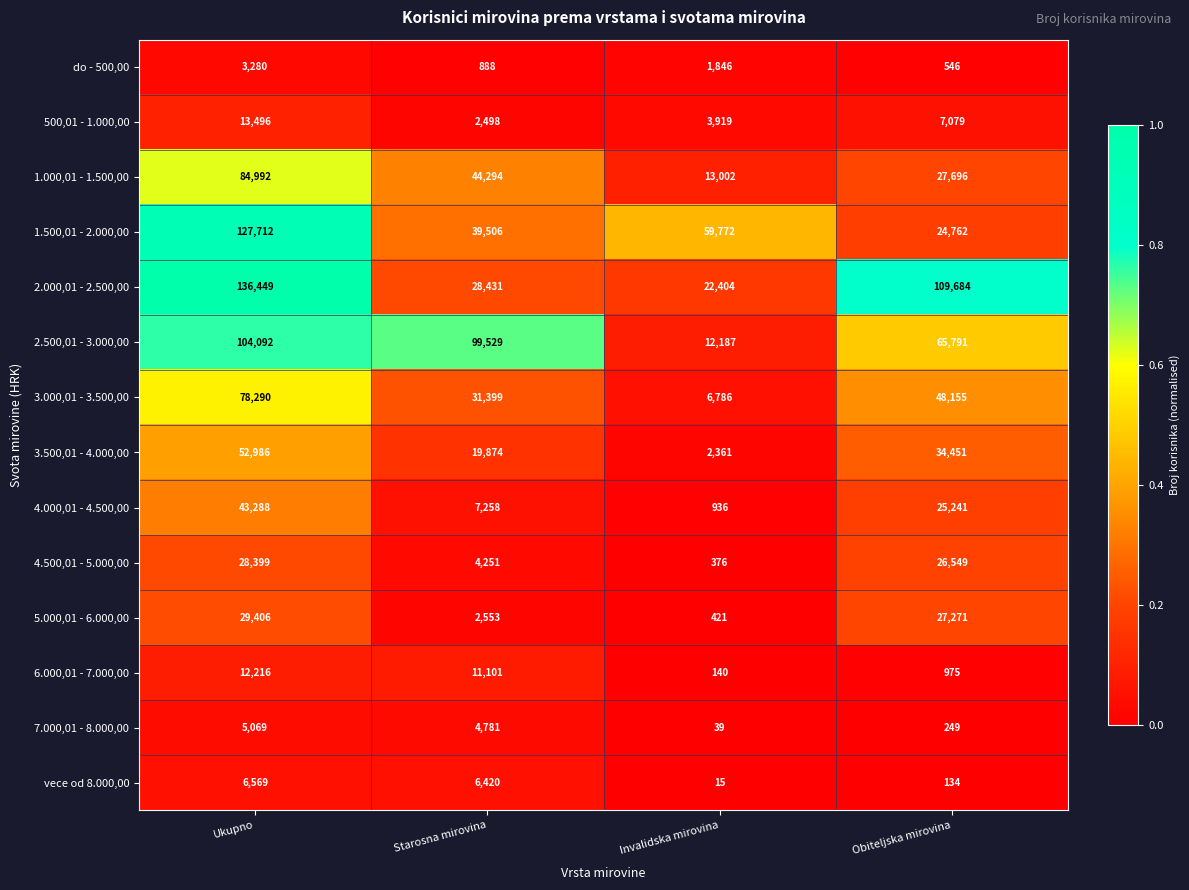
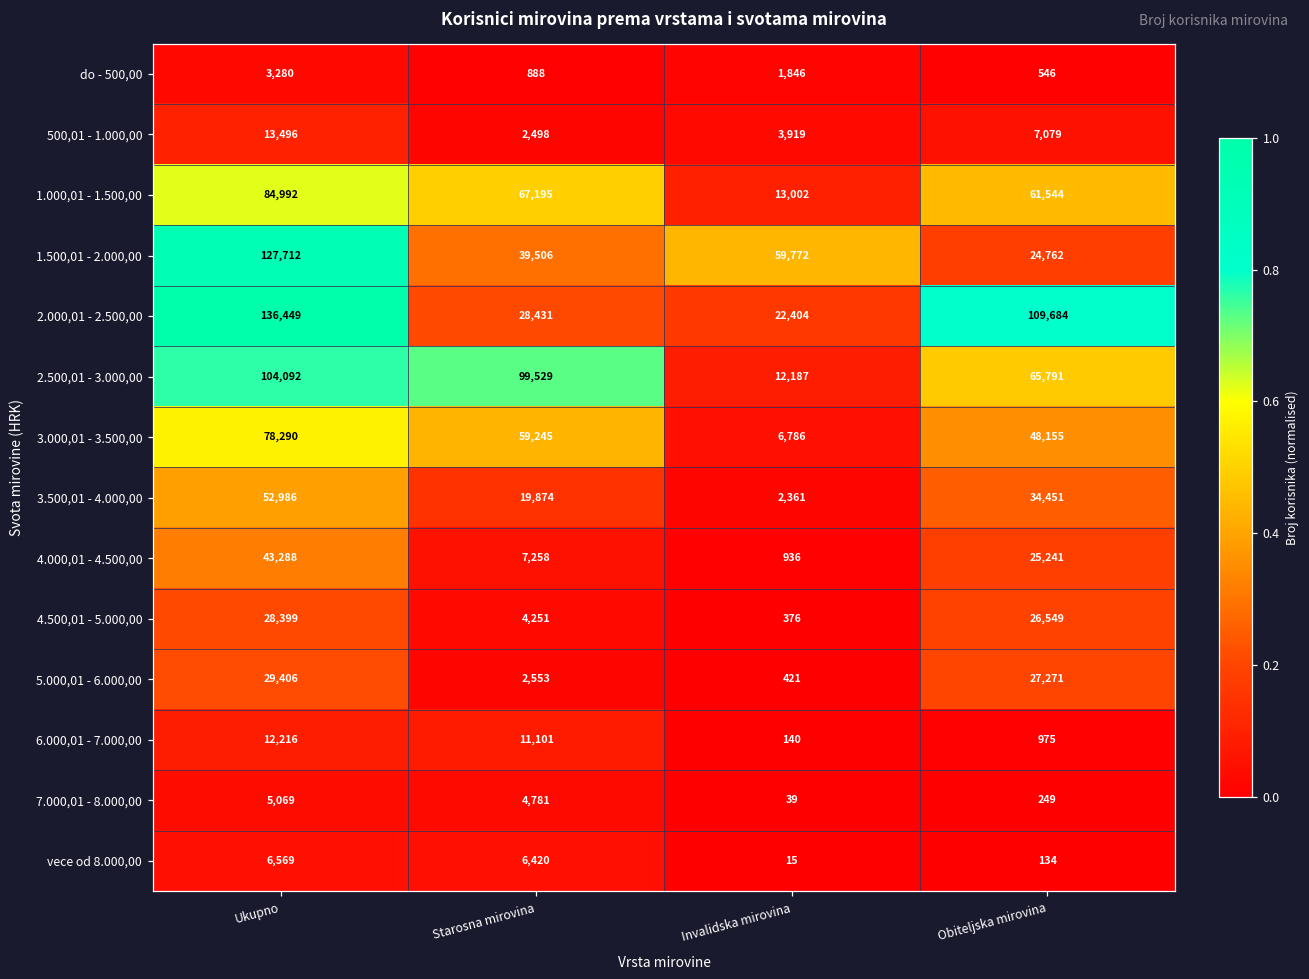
  {
    "do - 500,00": {
      "Ukupno": "3,280",
      "Starosna mirovina": "888",
      "Invalidska mirovina": "1,846",
      "Obiteljska mirovina": "546"
    },
    "500,01 - 1.000,00": {
      "Ukupno": "13,496",
      "Starosna mirovina": "2,498",
      "Invalidska mirovina": "3,919",
      "Obiteljska mirovina": "7,079"
    },
    "1.000,01 - 1.500,00": {
      "Ukupno": "84,992",
-     "Starosna mirovina": "44,294",
+     "Starosna mirovina": "67,195",
      "Invalidska mirovina": "13,002",
-     "Obiteljska mirovina": "27,696"
+     "Obiteljska mirovina": "61,544"
    },
    "1.500,01 - 2.000,00": {
      "Ukupno": "127,712",
      "Starosna mirovina": "39,506",
      "Invalidska mirovina": "59,772",
      "Obiteljska mirovina": "24,762"
    },
    "2.000,01 - 2.500,00": {
      "Ukupno": "136,449",
      "Starosna mirovina": "28,431",
      "Invalidska mirovina": "22,404",
      "Obiteljska mirovina": "109,684"
    },
    "2.500,01 - 3.000,00": {
      "Ukupno": "104,092",
      "Starosna mirovina": "99,529",
      "Invalidska mirovina": "12,187",
      "Obiteljska mirovina": "65,791"
    },
    "3.000,01 - 3.500,00": {
      "Ukupno": "78,290",
-     "Starosna mirovina": "31,399",
+     "Starosna mirovina": "59,245",
      "Invalidska mirovina": "6,786",
      "Obiteljska mirovina": "48,155"
    },
    "3.500,01 - 4.000,00": {
      "Ukupno": "52,986",
      "Starosna mirovina": "19,874",
      "Invalidska mirovina": "2,361",
      "Obiteljska mirovina": "34,451"
    },
    "4.000,01 - 4.500,00": {
      "Ukupno": "43,288",
      "Starosna mirovina": "7,258",
      "Invalidska mirovina": "936",
      "Obiteljska mirovina": "25,241"
    },
    "4.500,01 - 5.000,00": {
      "Ukupno": "28,399",
      "Starosna mirovina": "4,251",
      "Invalidska mirovina": "376",
      "Obiteljska mirovina": "26,549"
    },
    "5.000,01 - 6.000,00": {
      "Ukupno": "29,406",
      "Starosna mirovina": "2,553",
      "Invalidska mirovina": "421",
      "Obiteljska mirovina": "27,271"
    },
    "6.000,01 - 7.000,00": {
      "Ukupno": "12,216",
      "Starosna mirovina": "11,101",
      "Invalidska mirovina": "140",
      "Obiteljska mirovina": "975"
    },
    "7.000,01 - 8.000,00": {
      "Ukupno": "5,069",
      "Starosna mirovina": "4,781",
      "Invalidska mirovina": "39",
      "Obiteljska mirovina": "249"
    },
    "vece od 8.000,00": {
      "Ukupno": "6,569",
      "Starosna mirovina": "6,420",
      "Invalidska mirovina": "15",
      "Obiteljska mirovina": "134"
    }
  }
